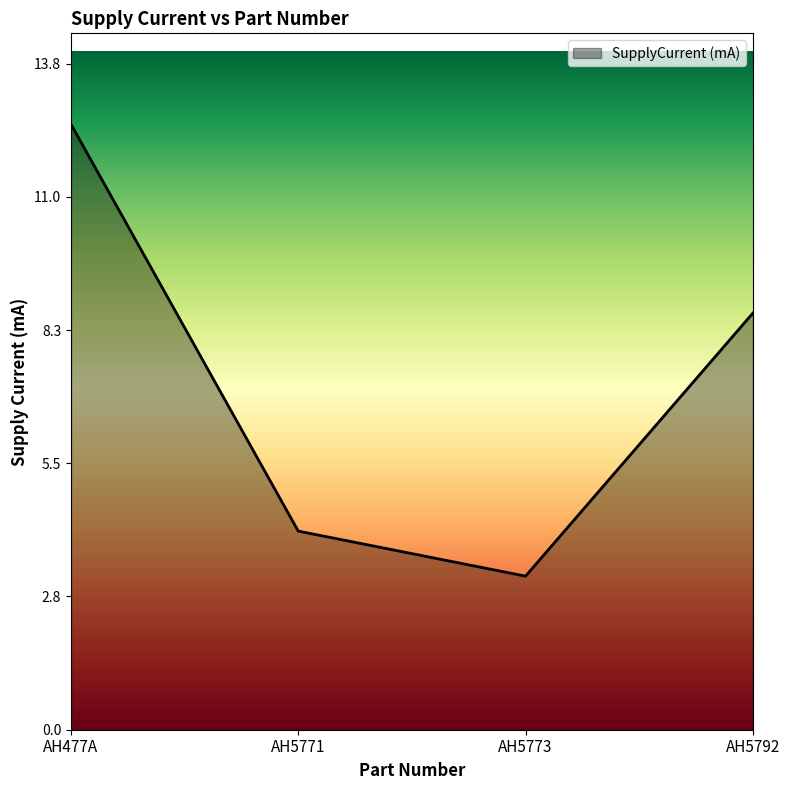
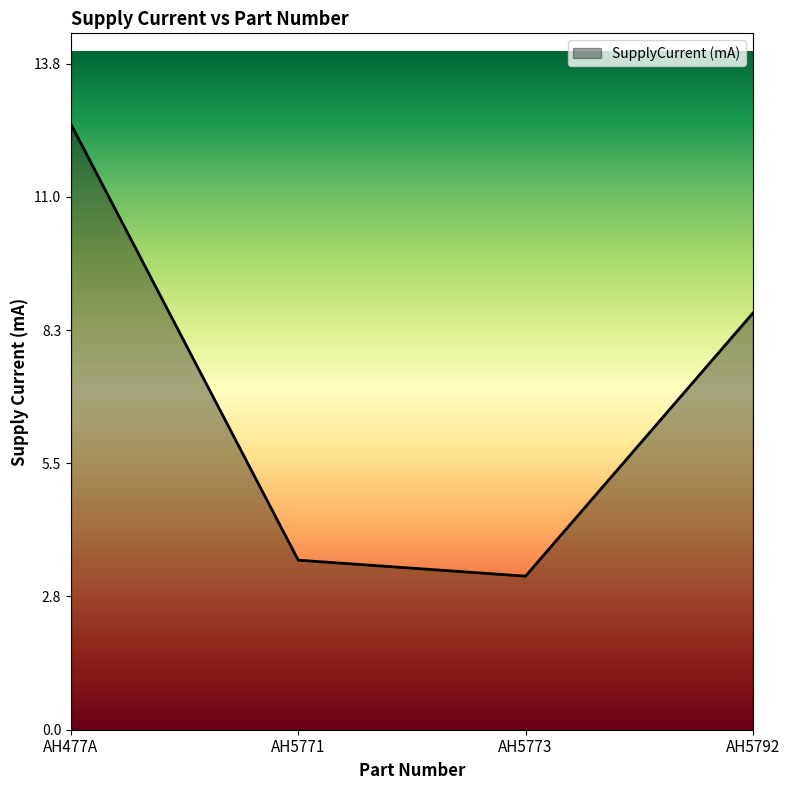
  {
    "AH477A": 12.5,
-   "AH5771": 4.1,
+   "AH5771": 3.5,
    "AH5773": 3.2,
    "AH5792": 8.6
  }
